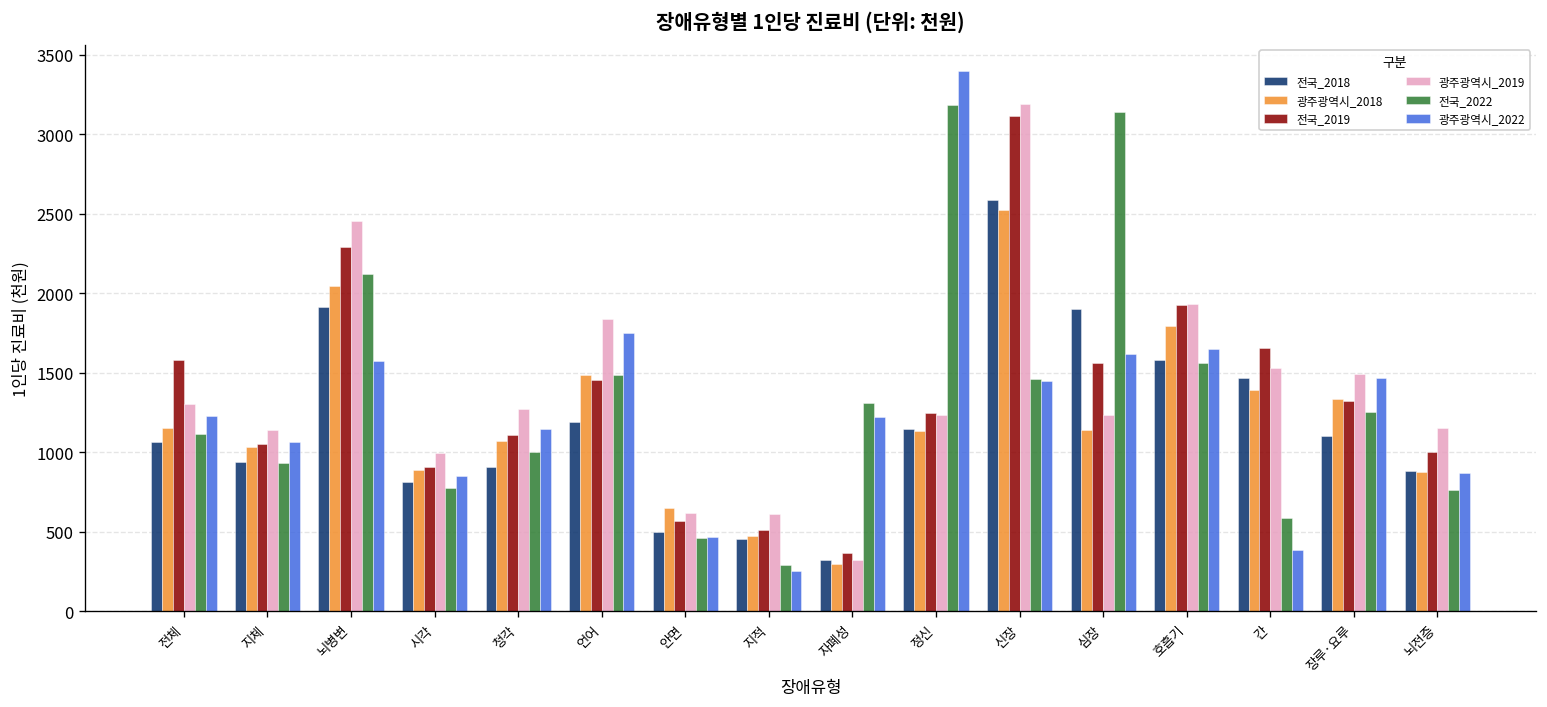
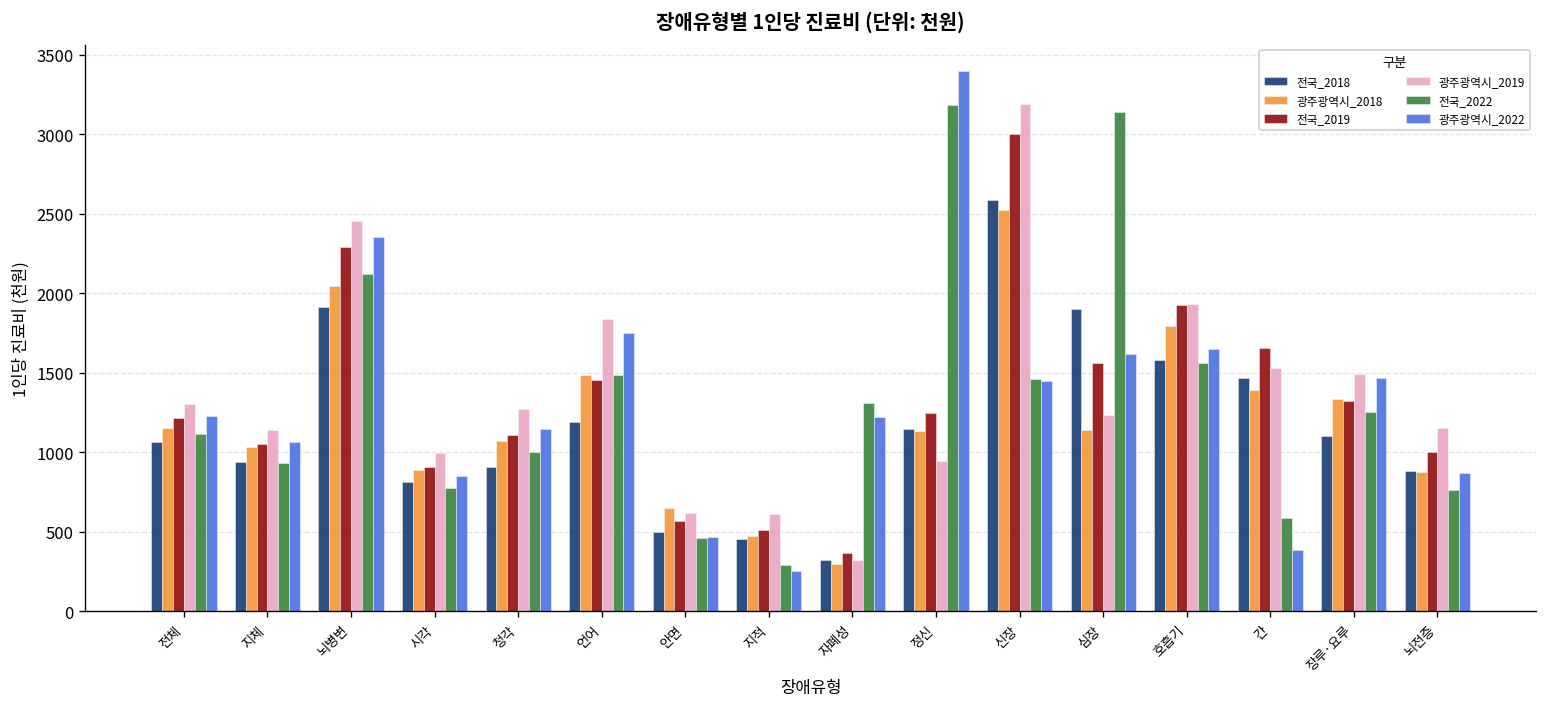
  {
    "전국_2018": {
      "전체": 1060,
      "지체": 940,
      "뇌병변": 1920,
      "시각": 810,
      "청각": 910,
      "언어": 1190,
      "안면": 500,
      "지적": 460,
      "자폐성": 330,
      "정신": 1150,
      "신장": 2580,
      "심장": 1900,
      "호흡기": 1580,
      "간": 1470,
      "장루·요루": 1100,
      "뇌전증": 880
    },
    "광주광역시_2018": {
      "전체": 1150,
      "지체": 1040,
      "뇌병변": 2050,
      "시각": 890,
      "청각": 1070,
      "언어": 1490,
      "안면": 650,
      "지적": 470,
      "자폐성": 300,
      "정신": 1130,
      "신장": 2530,
      "심장": 1140,
      "호흡기": 1800,
      "간": 1390,
      "장루·요루": 1340,
      "뇌전증": 870
    },
    "전국_2019": {
-     "전체": 1580,
+     "전체": 1210,
      "지체": 1050,
      "뇌병변": 2290,
      "시각": 910,
      "청각": 1110,
      "언어": 1450,
      "안면": 570,
      "지적": 510,
      "자폐성": 370,
      "정신": 1250,
-     "신장": 3120,
+     "신장": 3000,
      "심장": 1560,
      "호흡기": 1930,
      "간": 1650,
      "장루·요루": 1320,
      "뇌전증": 1000
    },
    "광주광역시_2019": {
      "전체": 1310,
      "지체": 1140,
      "뇌병변": 2450,
      "시각": 1000,
      "청각": 1270,
      "언어": 1840,
      "안면": 620,
      "지적": 610,
      "자폐성": 330,
-     "정신": 1230,
+     "정신": 940,
      "신장": 3190,
      "심장": 1230,
      "호흡기": 1930,
      "간": 1530,
      "장루·요루": 1490,
      "뇌전증": 1150
    },
    "전국_2022": {
      "전체": 1110,
      "지체": 940,
      "뇌병변": 2120,
      "시각": 780,
      "청각": 1000,
      "언어": 1490,
      "안면": 460,
      "지적": 290,
      "자폐성": 1310,
      "정신": 3180,
      "신장": 1460,
      "심장": 3140,
      "호흡기": 1560,
      "간": 590,
      "장루·요루": 1250,
      "뇌전증": 760
    },
    "광주광역시_2022": {
      "전체": 1230,
      "지체": 1060,
-     "뇌병변": 1580,
+     "뇌병변": 2350,
      "시각": 850,
      "청각": 1140,
      "언어": 1750,
      "안면": 470,
      "지적": 250,
      "자폐성": 1220,
      "정신": 3390,
      "신장": 1450,
      "심장": 1620,
      "호흡기": 1650,
      "간": 380,
      "장루·요루": 1460,
      "뇌전증": 870
    }
  }
